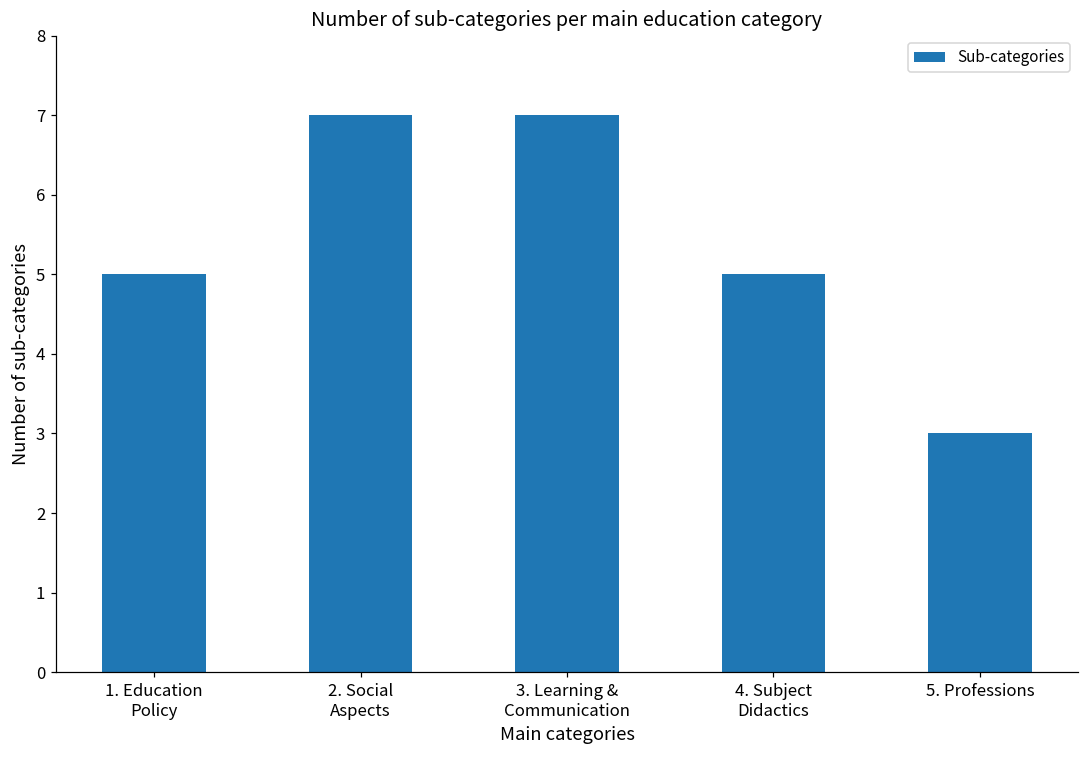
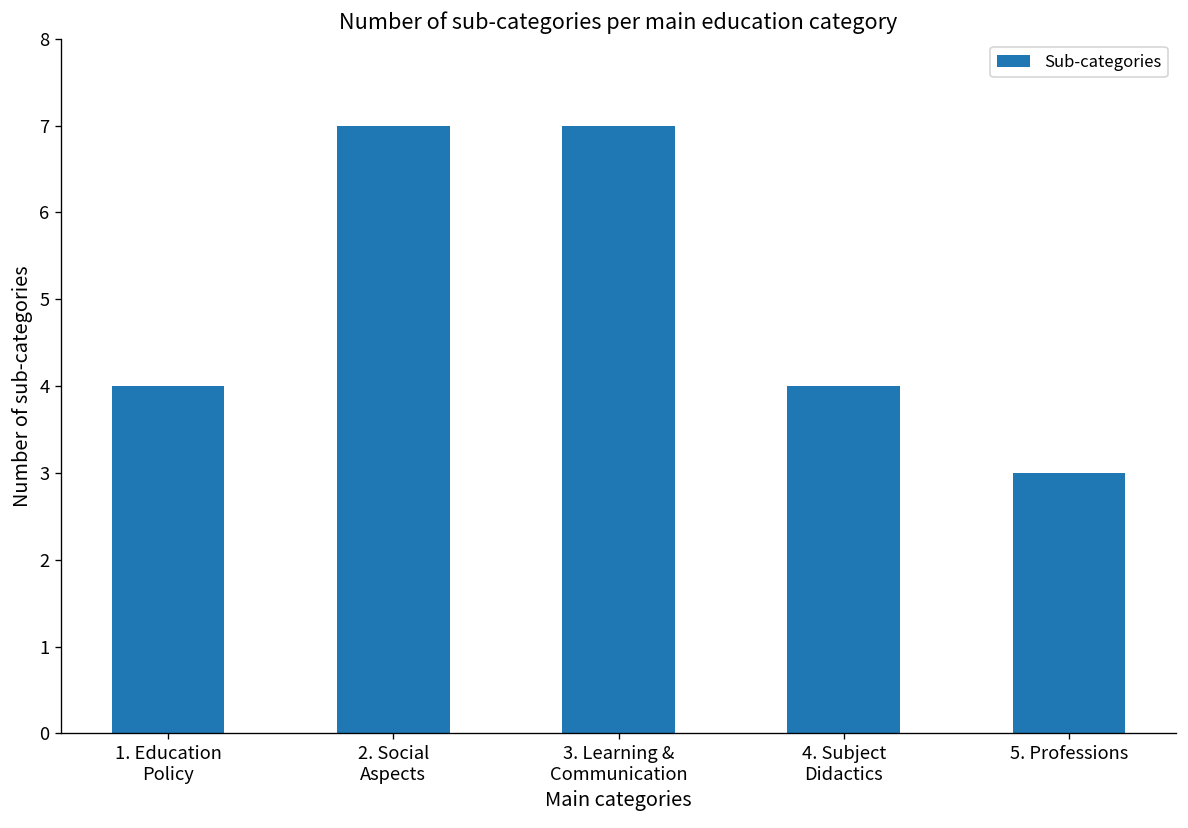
  {
-   "1. Education Policy": 5,
+   "1. Education Policy": 4,
    "2. Social Aspects": 7,
    "3. Learning & Communication": 7,
-   "4. Subject Didactics": 5,
+   "4. Subject Didactics": 4,
    "5. Professions": 3
  }
